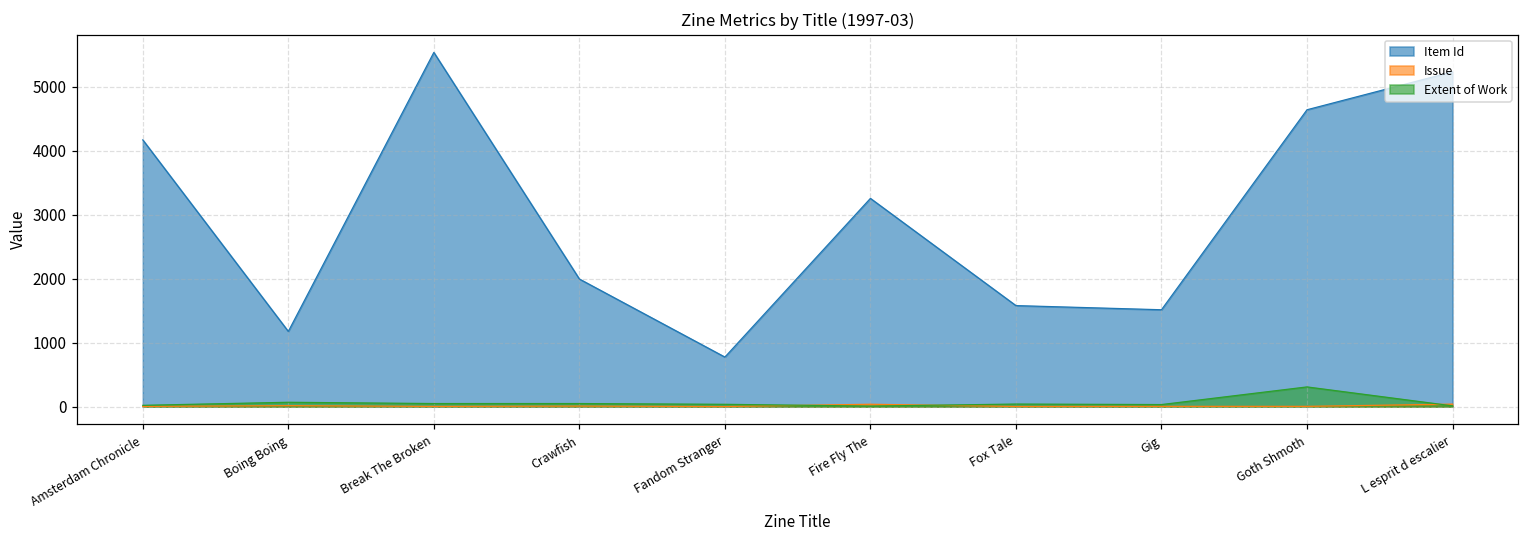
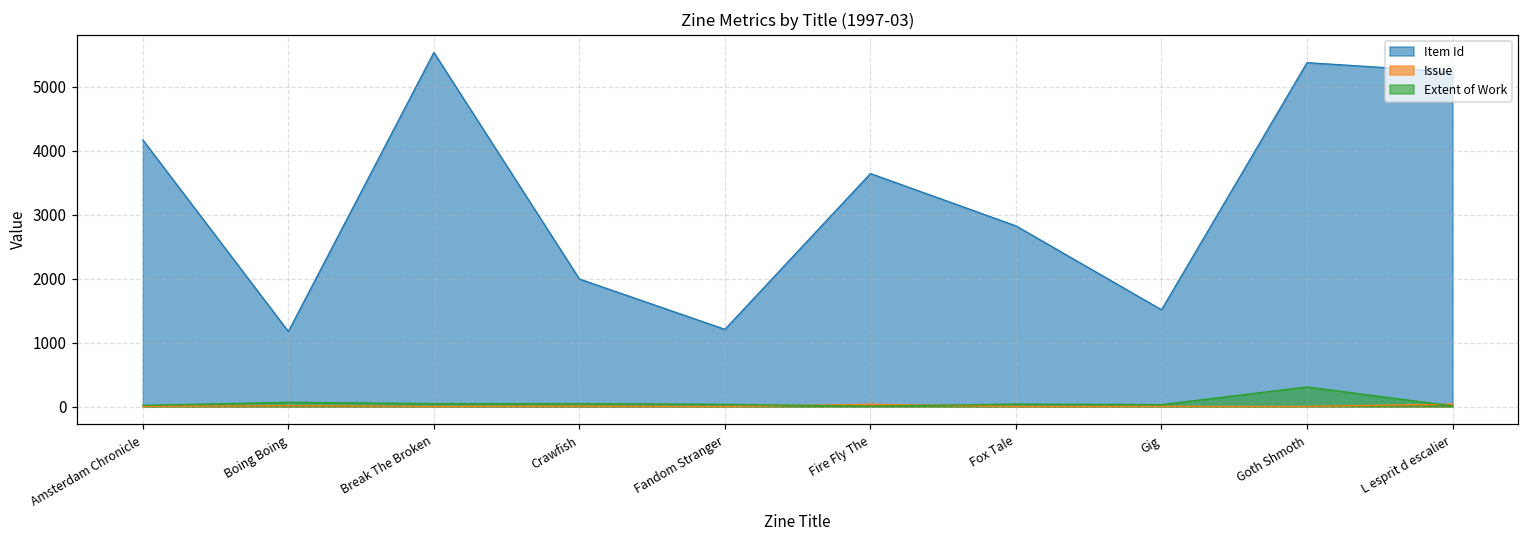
  {
    "Item Id": {
      "Amsterdam Chronicle": 4200,
      "Boing Boing": 1200,
      "Break The Broken": 5500,
      "Crawfish": 2000,
-     "Fandom Stranger": 800,
-     "Fire Fly The": 3300,
-     "Fox Tale": 1600,
+     "Fandom Stranger": 1200,
+     "Fire Fly The": 3600,
+     "Fox Tale": 2800,
      "Gig": 1500,
-     "Goth Shmoth": 4600
+     "Goth Shmoth": 5400
    },
    "Issue": {
      "Boing Boing": 0,
      "Break The Broken": 0,
      "Goth Shmoth": 0
    },
    "Extent of Work": {
      "Boing Boing": 100,
      "Break The Broken": 0,
      "Goth Shmoth": 300
    }
  }
